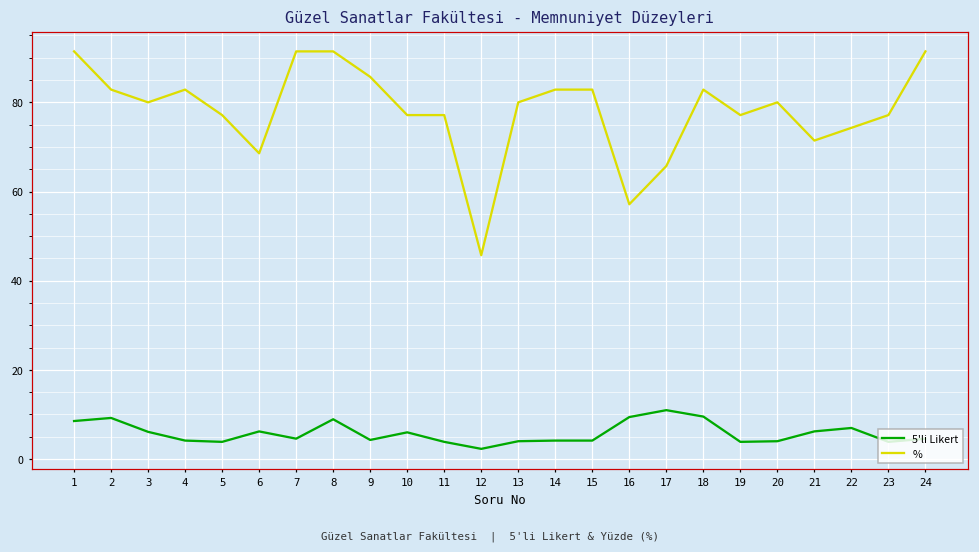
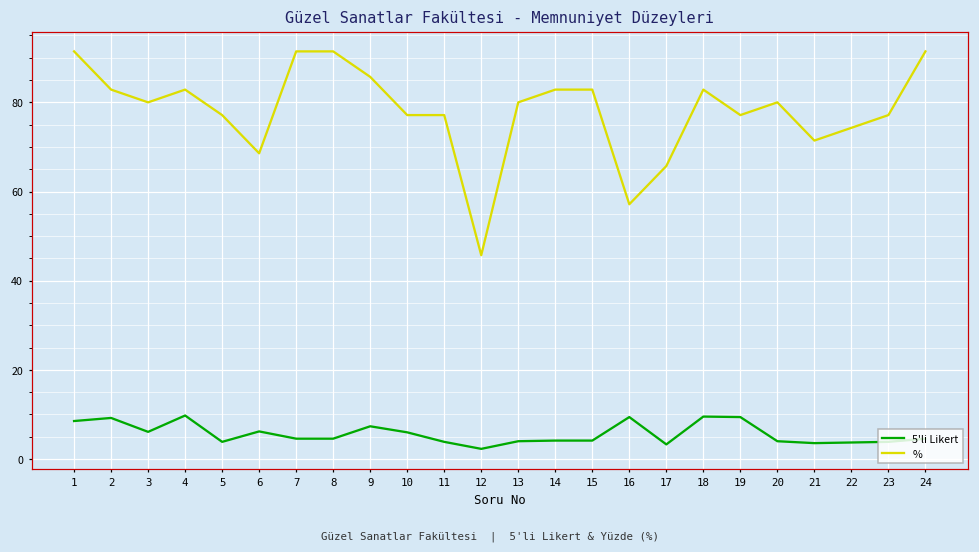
  {
    "5'li Likert": {
      "1": 9,
      "2": 9,
      "3": 6,
-     "4": 4,
+     "4": 10,
      "5": 4,
      "6": 6,
      "7": 5,
-     "8": 9,
-     "9": 4,
+     "8": 5,
+     "9": 7,
      "10": 6,
      "11": 4,
      "12": 2,
      "13": 4,
      "14": 4,
      "15": 4,
      "16": 9,
-     "17": 11,
+     "17": 3,
      "18": 10,
-     "19": 4,
+     "19": 9,
      "20": 4,
-     "21": 6,
-     "22": 7
+     "21": 4,
+     "22": 4
    },
    "%": {
      "1": 91,
      "2": 83,
      "3": 80,
      "4": 83,
      "5": 77,
      "6": 69,
      "7": 91,
      "8": 91,
      "9": 86,
      "10": 77,
      "11": 77,
      "12": 46,
      "13": 80,
      "14": 83,
      "15": 83,
      "16": 57,
      "17": 66,
      "18": 83,
      "19": 77,
      "20": 80,
      "21": 71,
      "22": 74,
      "23": 77,
      "24": 91
    }
  }
